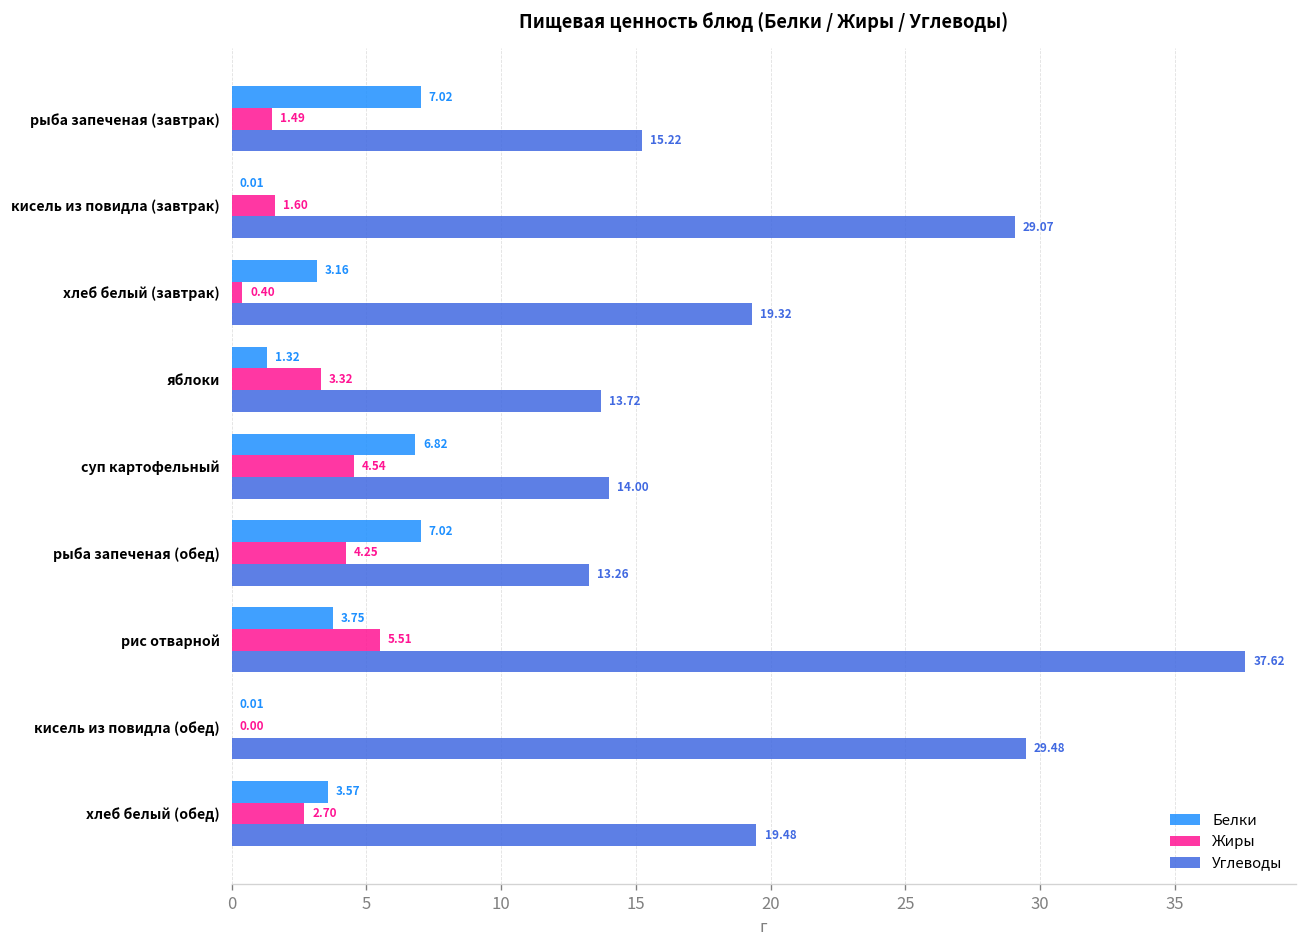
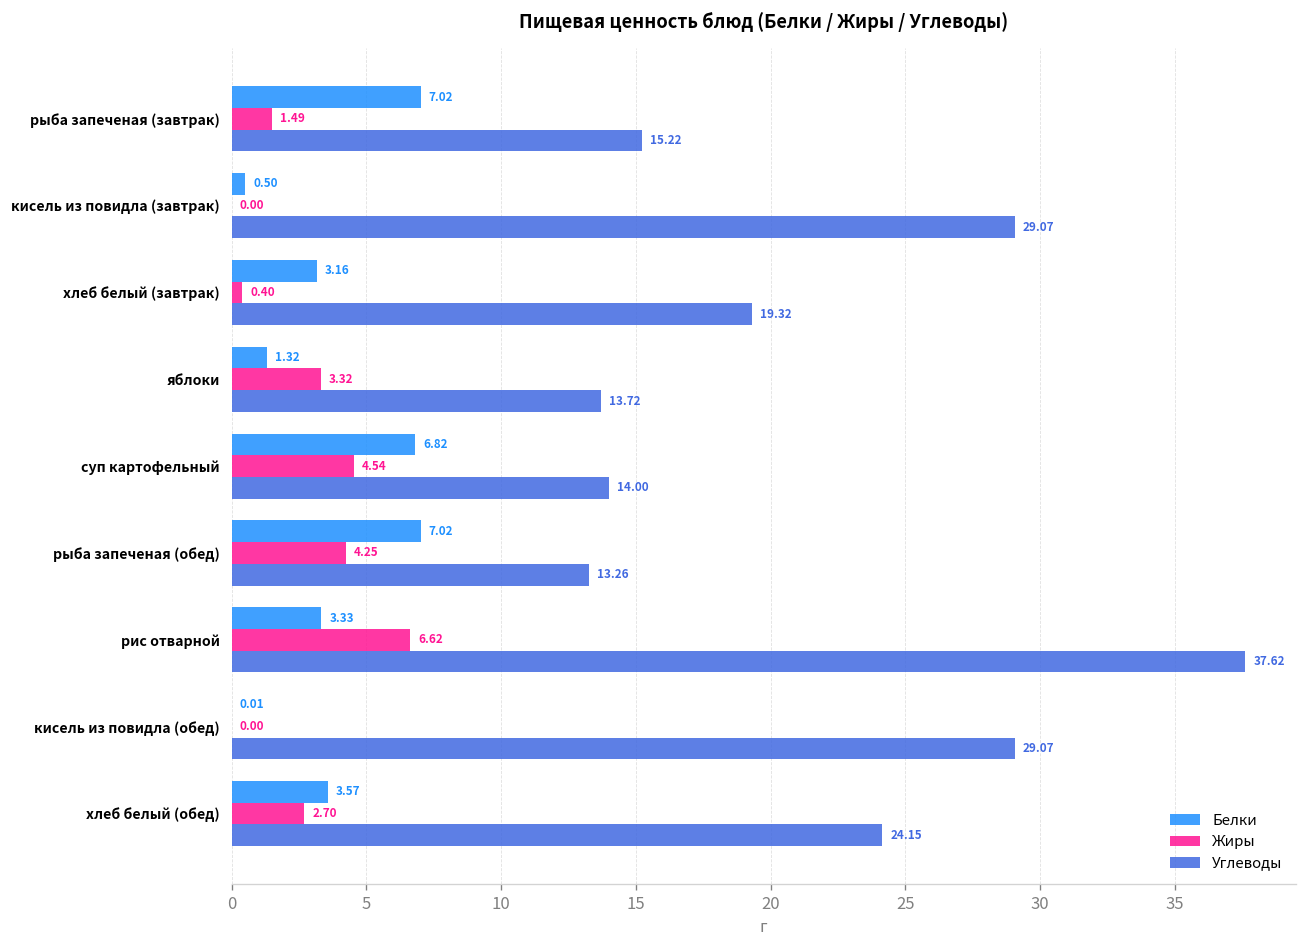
  {
    "Белки": {
      "рыба запеченая (завтрак)": 7.02,
-     "кисель из повидла (завтрак)": 0.01,
+     "кисель из повидла (завтрак)": 0.50,
      "хлеб белый (завтрак)": 3.16,
      "яблоки": 1.32,
      "суп картофельный": 6.82,
      "рыба запеченая (обед)": 7.02,
-     "рис отварной": 3.75,
+     "рис отварной": 3.33,
      "кисель из повидла (обед)": 0.01,
      "хлеб белый (обед)": 3.57
    },
    "Жиры": {
      "рыба запеченая (завтрак)": 1.49,
-     "кисель из повидла (завтрак)": 1.60,
+     "кисель из повидла (завтрак)": 0.00,
      "хлеб белый (завтрак)": 0.40,
      "яблоки": 3.32,
      "суп картофельный": 4.54,
      "рыба запеченая (обед)": 4.25,
-     "рис отварной": 5.51,
+     "рис отварной": 6.62,
      "кисель из повидла (обед)": 0.00,
      "хлеб белый (обед)": 2.70
    },
    "Углеводы": {
      "рыба запеченая (завтрак)": 15.22,
      "кисель из повидла (завтрак)": 29.07,
      "хлеб белый (завтрак)": 19.32,
      "яблоки": 13.72,
      "суп картофельный": 14.00,
      "рыба запеченая (обед)": 13.26,
      "рис отварной": 37.62,
-     "кисель из повидла (обед)": 29.48,
-     "хлеб белый (обед)": 19.48
+     "кисель из повидла (обед)": 29.07,
+     "хлеб белый (обед)": 24.15
    }
  }
